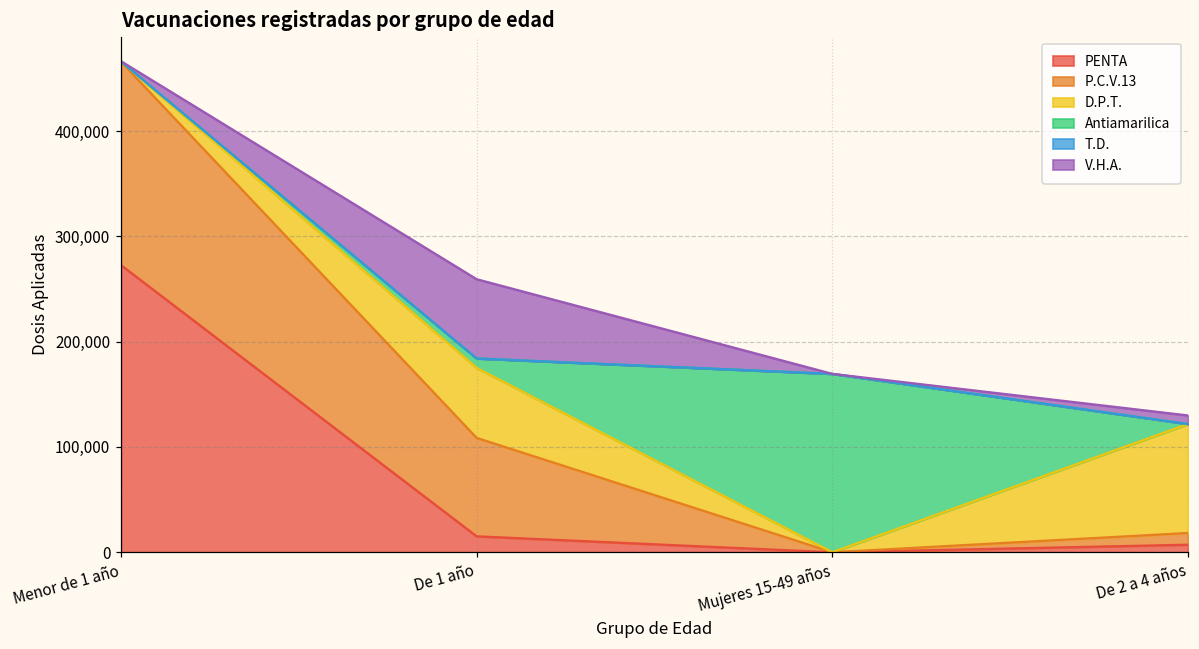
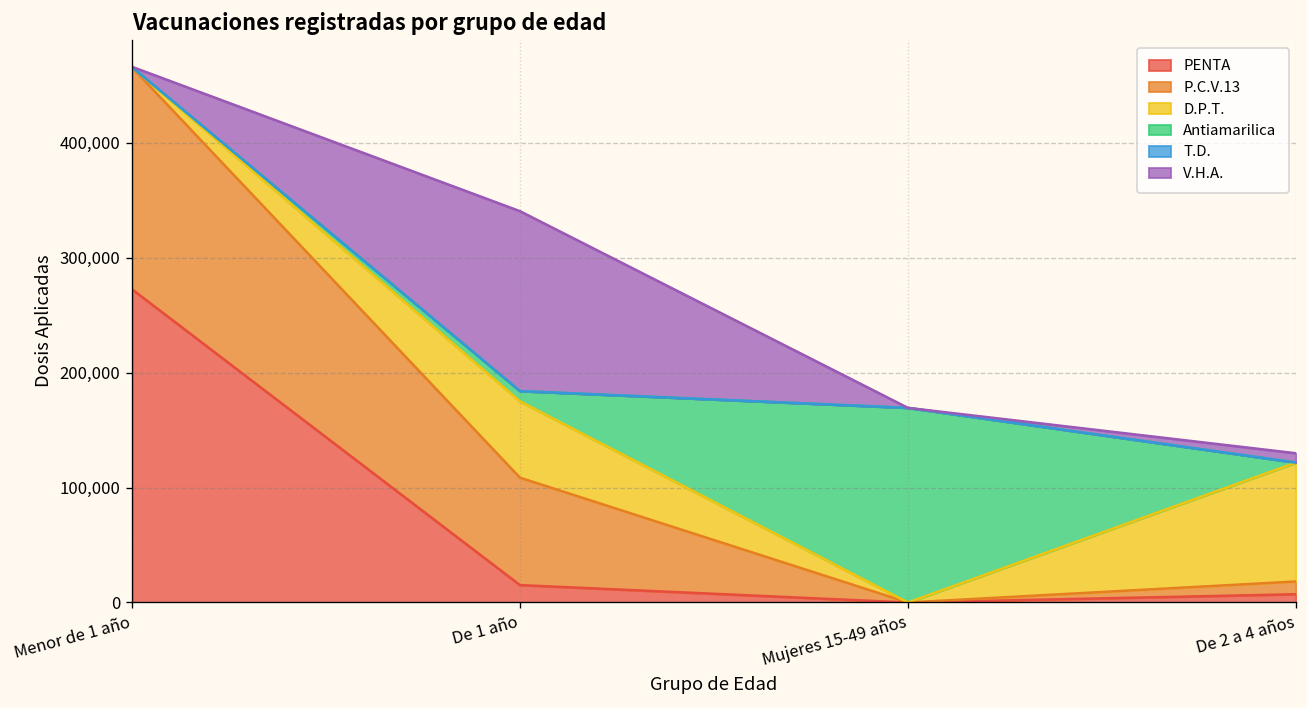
  {
    "D.P.T.": {
      "De 1 año": "70,000"
    },
    "V.H.A.": {
-     "De 1 año": "80,000",
+     "De 1 año": "160,000",
      "De 2 a 4 años": "10,000"
    }
  }
